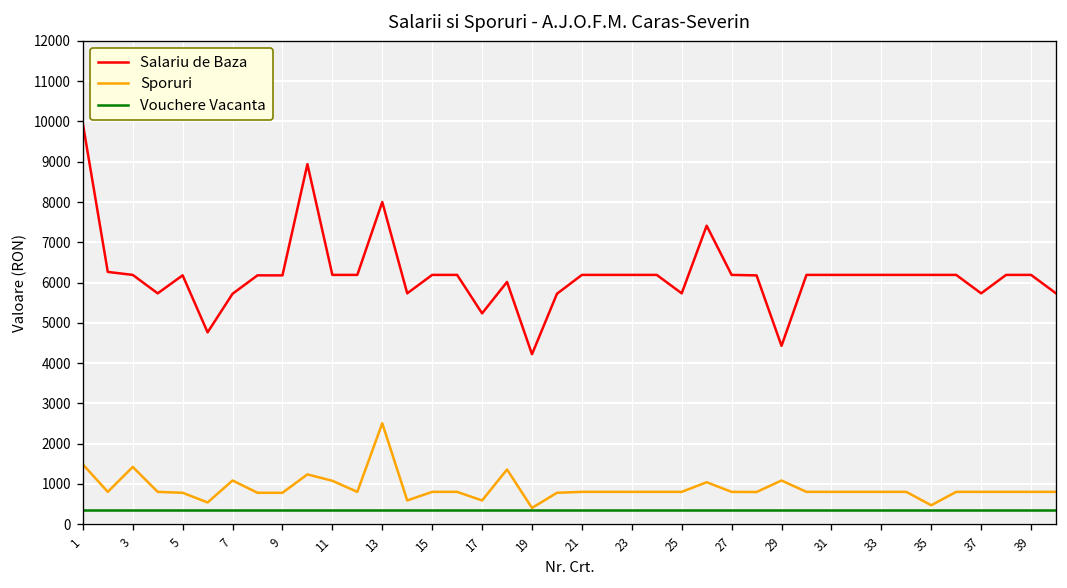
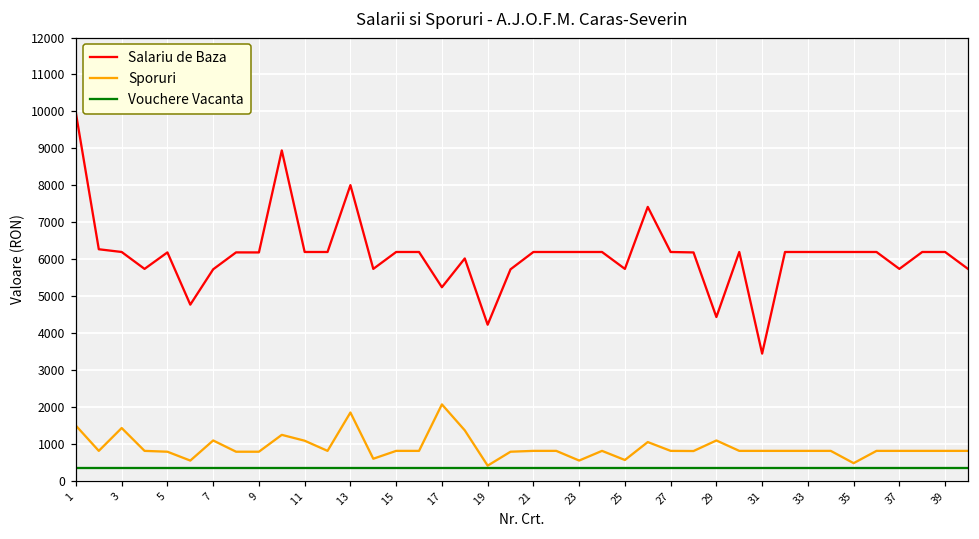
  {
    "Salariu de Baza": {
      "1": 9900,
      "3": 6200,
      "5": 6200,
      "7": 5700,
      "9": 6200,
      "11": 6200,
      "13": 8000,
      "15": 6200,
      "17": 5200,
      "19": 4200,
      "21": 6200,
      "23": 6200,
      "25": 5700,
      "27": 6200,
      "29": 4400,
-     "31": 6200,
+     "31": 3400,
      "33": 6200,
      "35": 6200,
      "37": 5700,
      "39": 6200
    },
    "Sporuri": {
      "1": 1500,
      "3": 1400,
      "5": 800,
      "7": 1100,
      "9": 800,
      "11": 1100,
-     "13": 2500,
+     "13": 1800,
      "15": 800,
-     "17": 600,
+     "17": 2100,
      "21": 800,
-     "23": 800,
-     "25": 800,
+     "23": 500,
+     "25": 600,
      "27": 800,
      "29": 1100,
      "31": 800,
      "33": 800,
      "35": 500,
      "37": 800,
      "39": 800
    },
    "Vouchere Vacanta": {
      "1": 300,
      "3": 300,
      "5": 300,
      "7": 300,
      "9": 300,
      "11": 300,
      "13": 300,
      "15": 300,
      "17": 300,
      "21": 300,
      "23": 300,
      "25": 300,
      "27": 300,
      "29": 300,
      "31": 300,
      "33": 300,
      "35": 300,
      "37": 300,
      "39": 300
    }
  }
